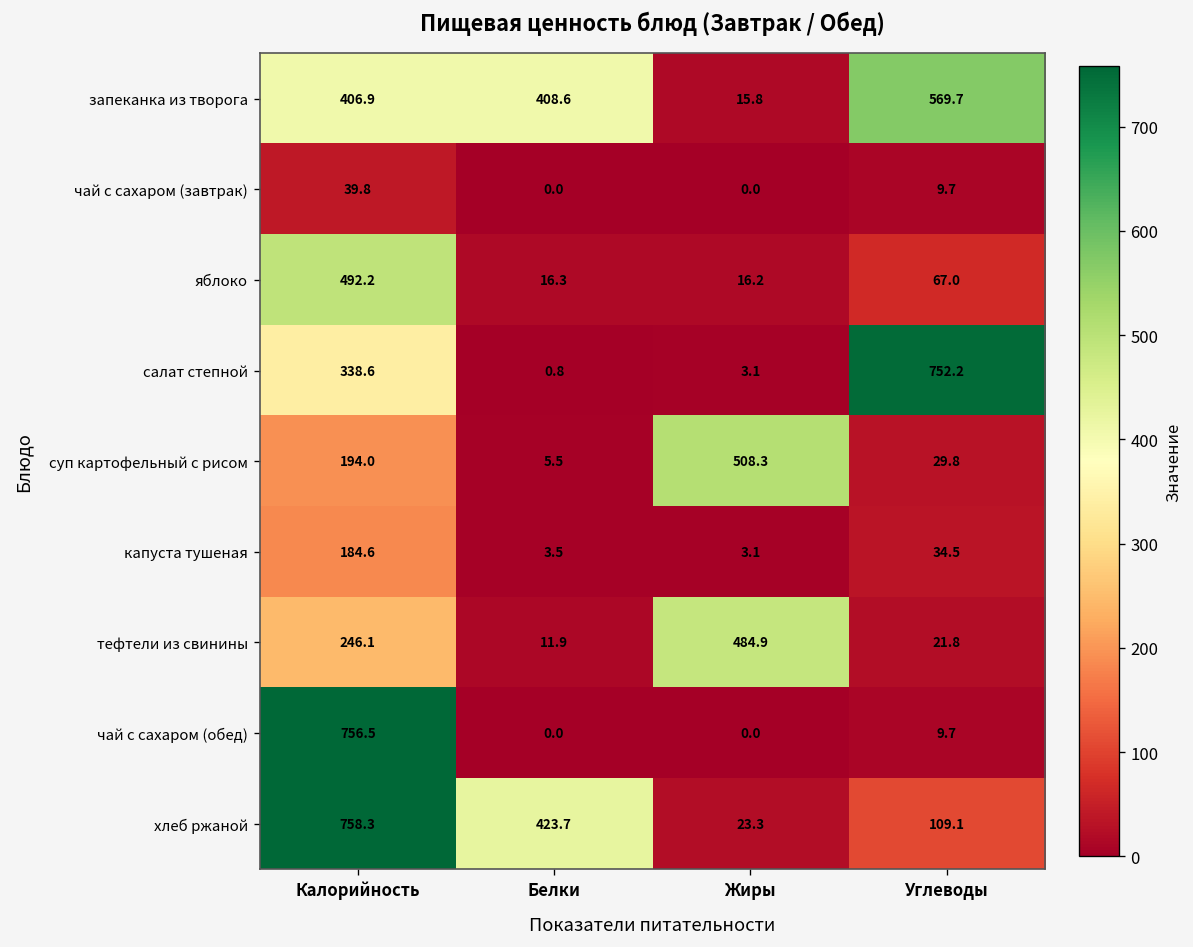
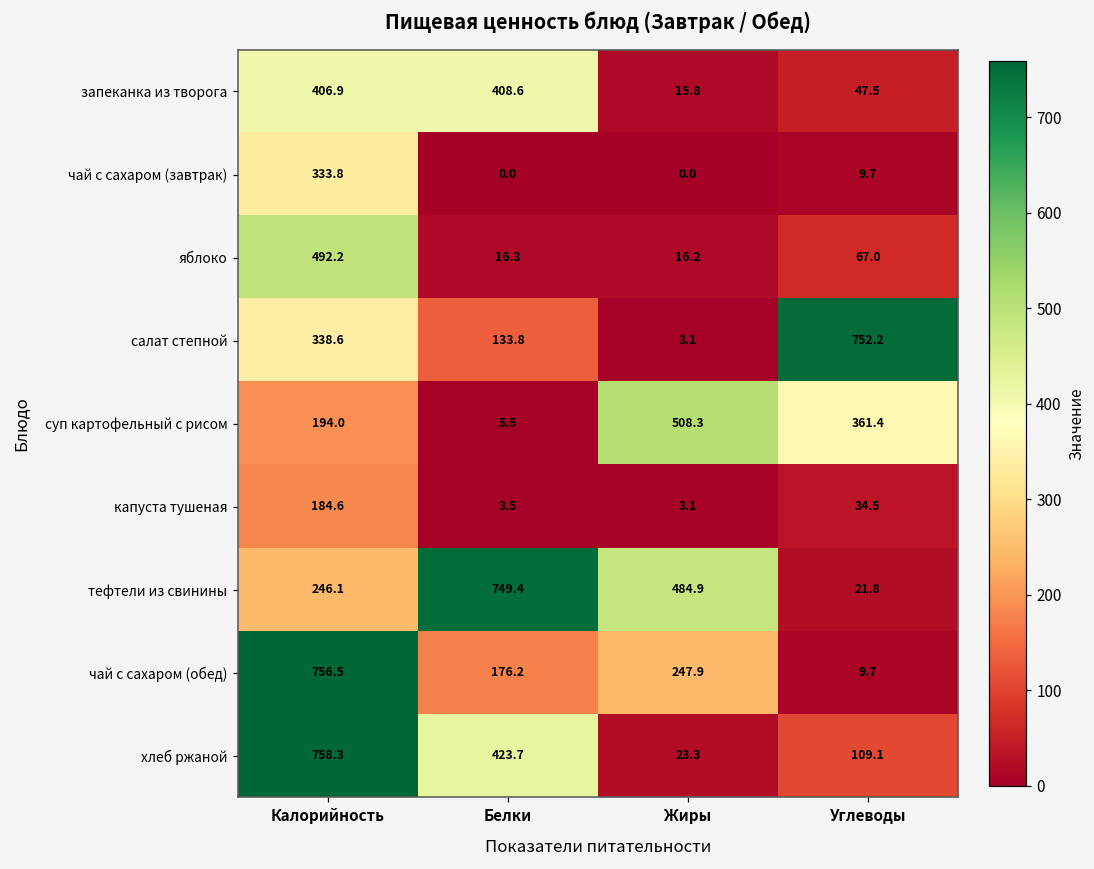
  {
    "запеканка из творога": {
      "Калорийность": 406.9,
      "Белки": 408.6,
      "Жиры": 15.8,
-     "Углеводы": 569.7
+     "Углеводы": 47.5
    },
    "чай с сахаром (завтрак)": {
-     "Калорийность": 39.8,
+     "Калорийность": 333.8,
      "Белки": 0.0,
      "Жиры": 0.0,
      "Углеводы": 9.7
    },
    "яблоко": {
      "Калорийность": 492.2,
      "Белки": 16.3,
      "Жиры": 16.2,
      "Углеводы": 67.0
    },
    "салат степной": {
      "Калорийность": 338.6,
-     "Белки": 0.8,
+     "Белки": 133.8,
      "Жиры": 3.1,
      "Углеводы": 752.2
    },
    "суп картофельный с рисом": {
      "Калорийность": 194.0,
      "Белки": 5.5,
      "Жиры": 508.3,
-     "Углеводы": 29.8
+     "Углеводы": 361.4
    },
    "капуста тушеная": {
      "Калорийность": 184.6,
      "Белки": 3.5,
      "Жиры": 3.1,
      "Углеводы": 34.5
    },
    "тефтели из свинины": {
      "Калорийность": 246.1,
-     "Белки": 11.9,
+     "Белки": 749.4,
      "Жиры": 484.9,
      "Углеводы": 21.8
    },
    "чай с сахаром (обед)": {
      "Калорийность": 756.5,
-     "Белки": 0.0,
-     "Жиры": 0.0,
+     "Белки": 176.2,
+     "Жиры": 247.9,
      "Углеводы": 9.7
    },
    "хлеб ржаной": {
      "Калорийность": 758.3,
      "Белки": 423.7,
      "Жиры": 23.3,
      "Углеводы": 109.1
    }
  }
